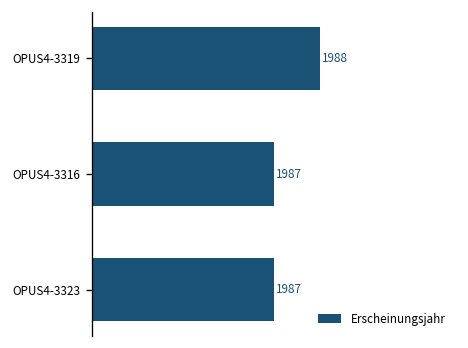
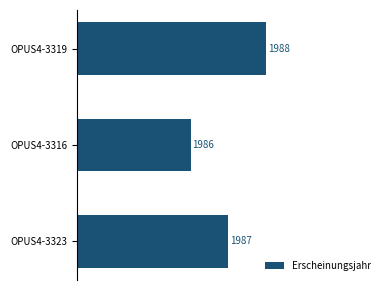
  {
    "OPUS4-3319": 1988,
-   "OPUS4-3316": 1987,
+   "OPUS4-3316": 1986,
    "OPUS4-3323": 1987
  }
